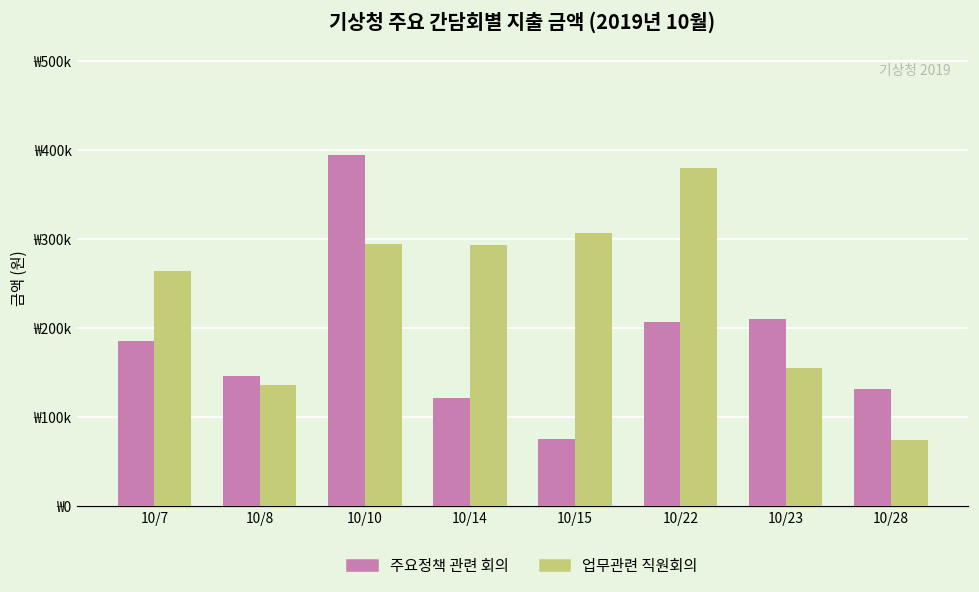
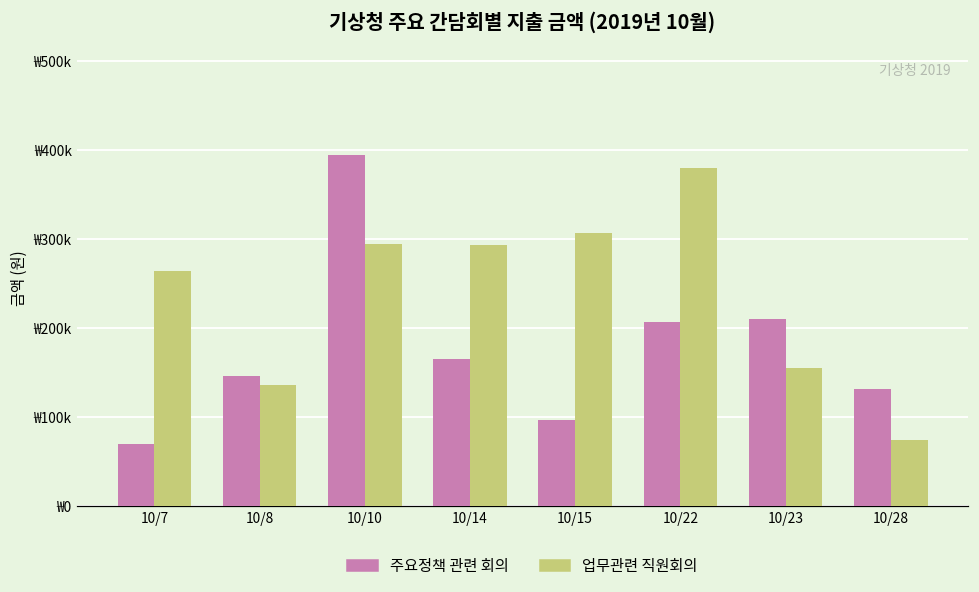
  {
    "주요정책 관련 회의": {
-     "10/7": "₩190000",
+     "10/7": "₩70000",
      "10/8": "₩150000",
      "10/10": "₩400000",
-     "10/14": "₩120000",
-     "10/15": "₩80000",
+     "10/14": "₩170000",
+     "10/15": "₩100000",
      "10/22": "₩210000",
      "10/23": "₩210000",
      "10/28": "₩130000"
    },
    "업무관련 직원회의": {
      "10/7": "₩270000",
      "10/8": "₩140000",
      "10/10": "₩300000",
      "10/14": "₩290000",
      "10/15": "₩310000",
      "10/22": "₩380000",
      "10/23": "₩160000",
      "10/28": "₩80000"
    }
  }
